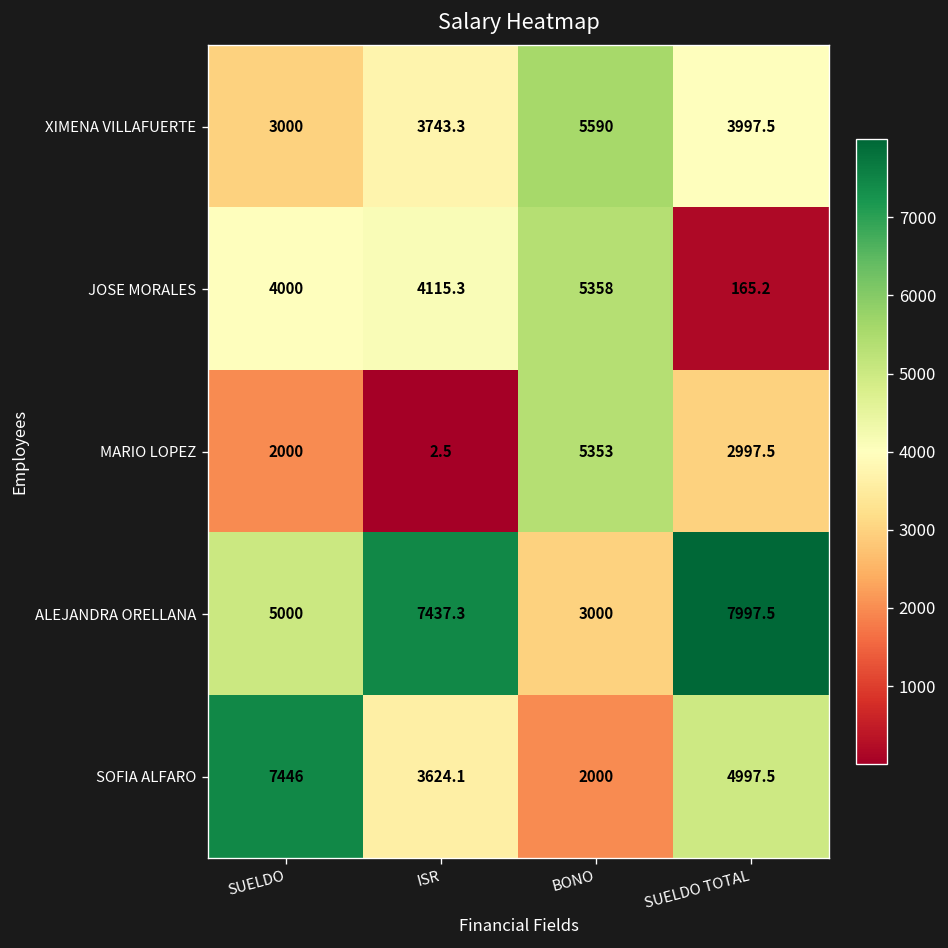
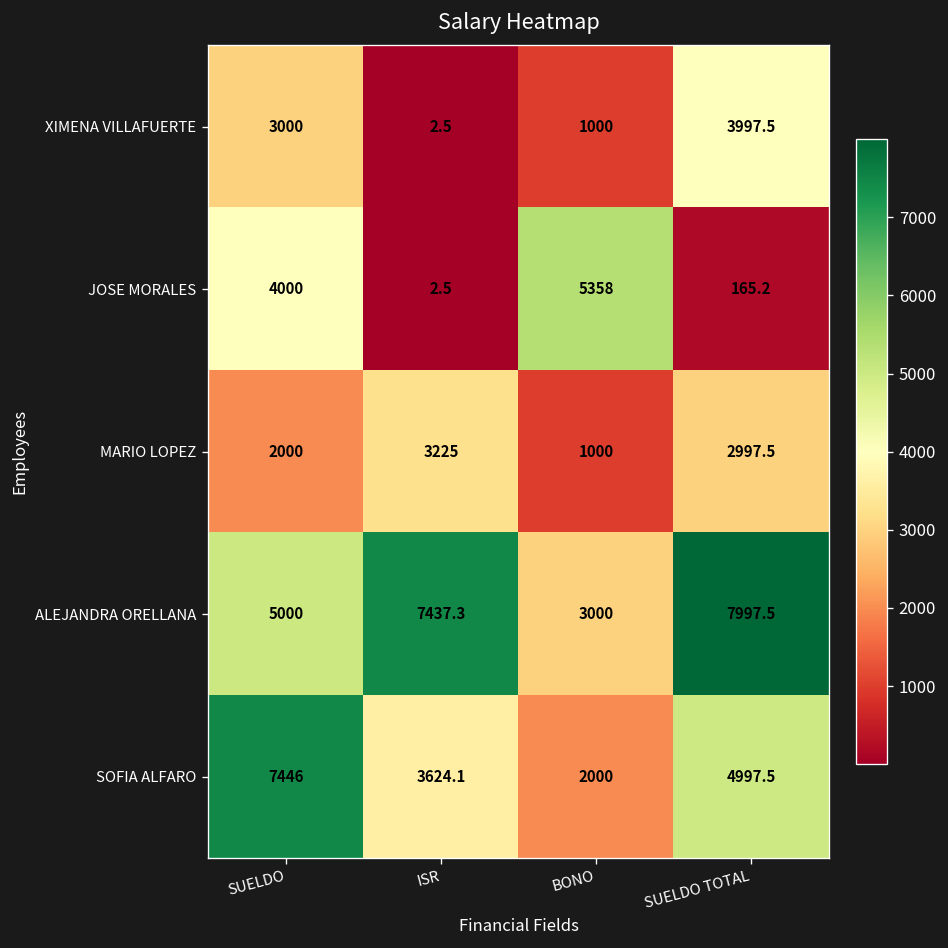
  {
    "XIMENA VILLAFUERTE": {
      "SUELDO": 3000,
-     "ISR": 3743.3,
-     "BONO": 5590,
+     "ISR": 2.5,
+     "BONO": 1000,
      "SUELDO TOTAL": 3997.5
    },
    "JOSE MORALES": {
      "SUELDO": 4000,
-     "ISR": 4115.3,
+     "ISR": 2.5,
      "BONO": 5358,
      "SUELDO TOTAL": 165.2
    },
    "MARIO LOPEZ": {
      "SUELDO": 2000,
-     "ISR": 2.5,
-     "BONO": 5353,
+     "ISR": 3225,
+     "BONO": 1000,
      "SUELDO TOTAL": 2997.5
    },
    "ALEJANDRA ORELLANA": {
      "SUELDO": 5000,
      "ISR": 7437.3,
      "BONO": 3000,
      "SUELDO TOTAL": 7997.5
    },
    "SOFIA ALFARO": {
      "SUELDO": 7446,
      "ISR": 3624.1,
      "BONO": 2000,
      "SUELDO TOTAL": 4997.5
    }
  }
